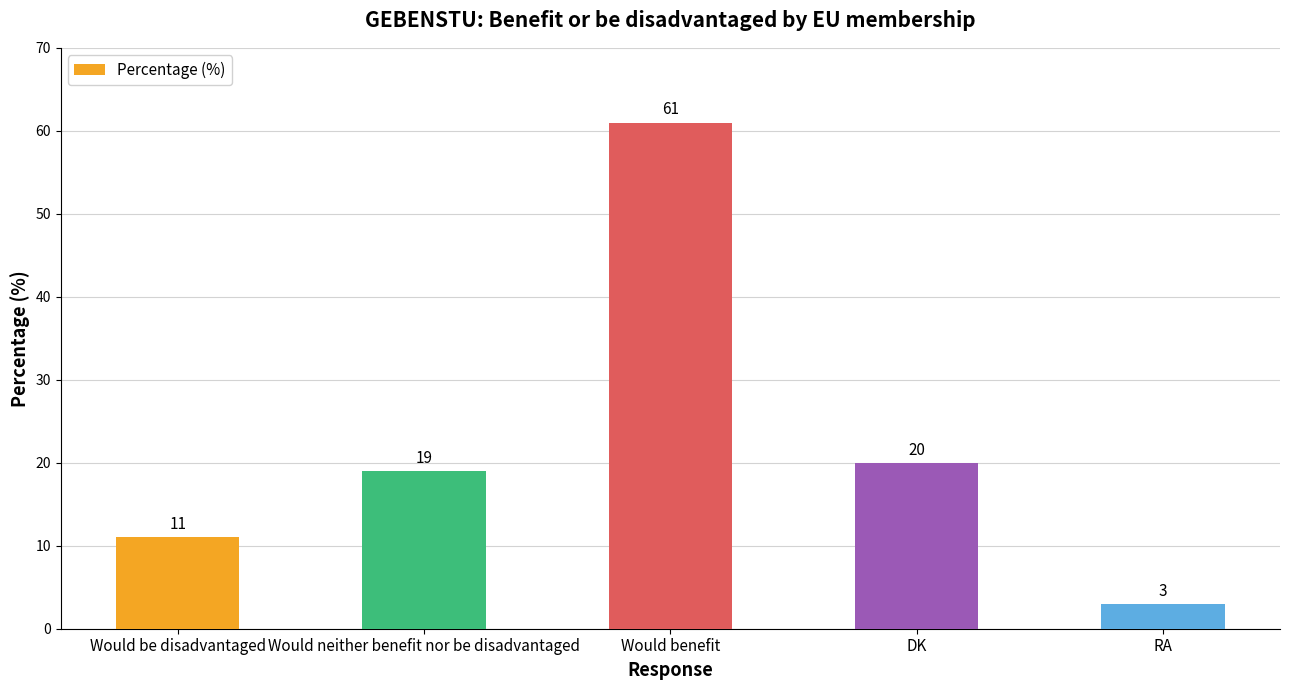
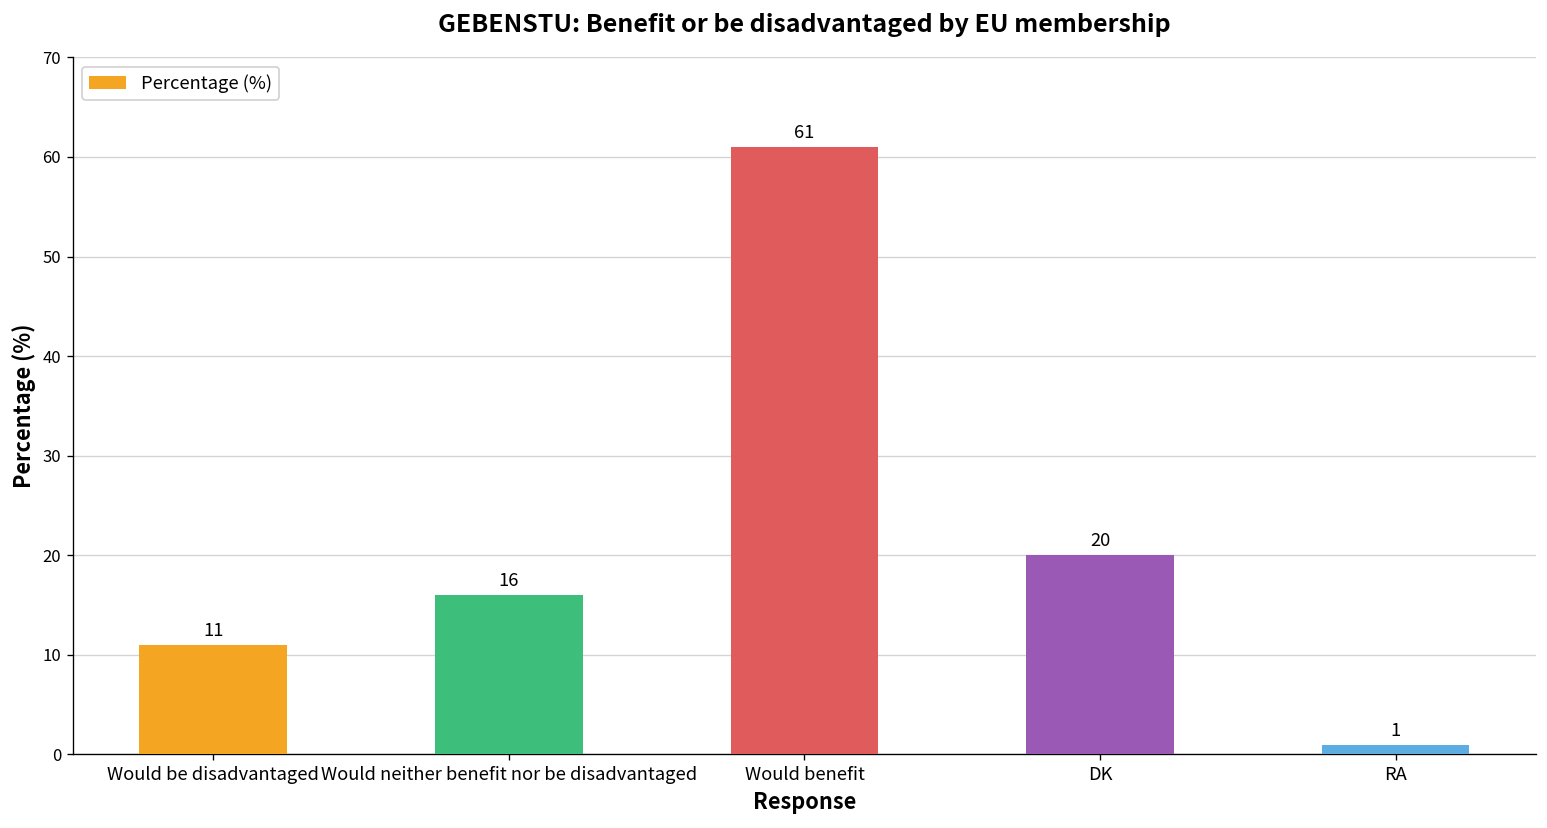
  {
    "Would be disadvantaged": 11,
-   "Would neither benefit nor be disadvantaged": 19,
+   "Would neither benefit nor be disadvantaged": 16,
    "Would benefit": 61,
    "DK": 20,
-   "RA": 3
+   "RA": 1
  }
